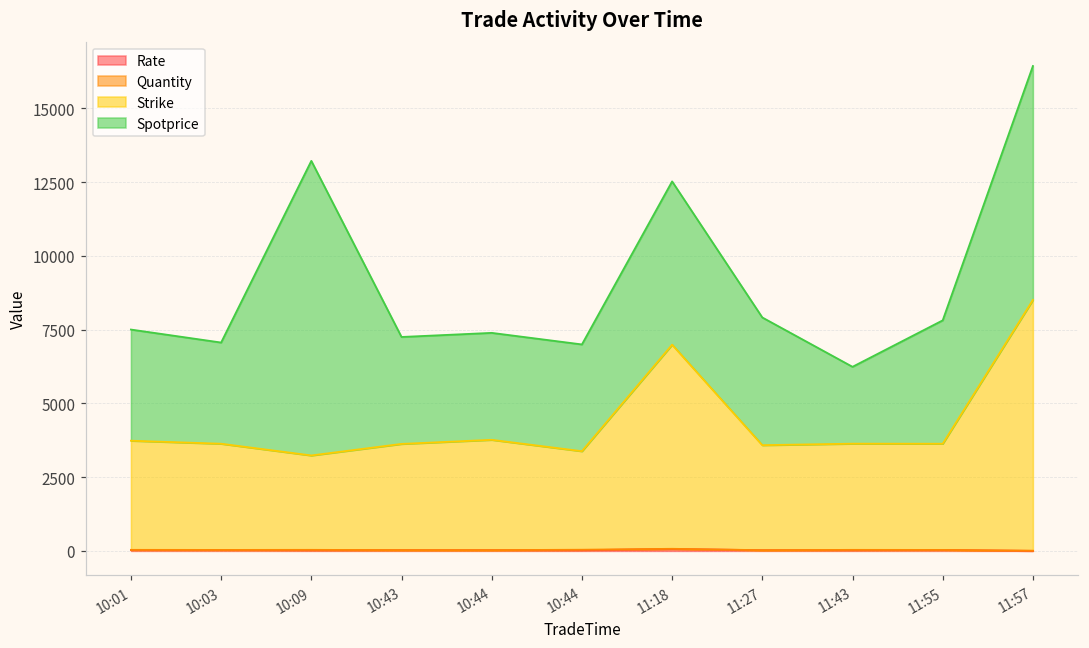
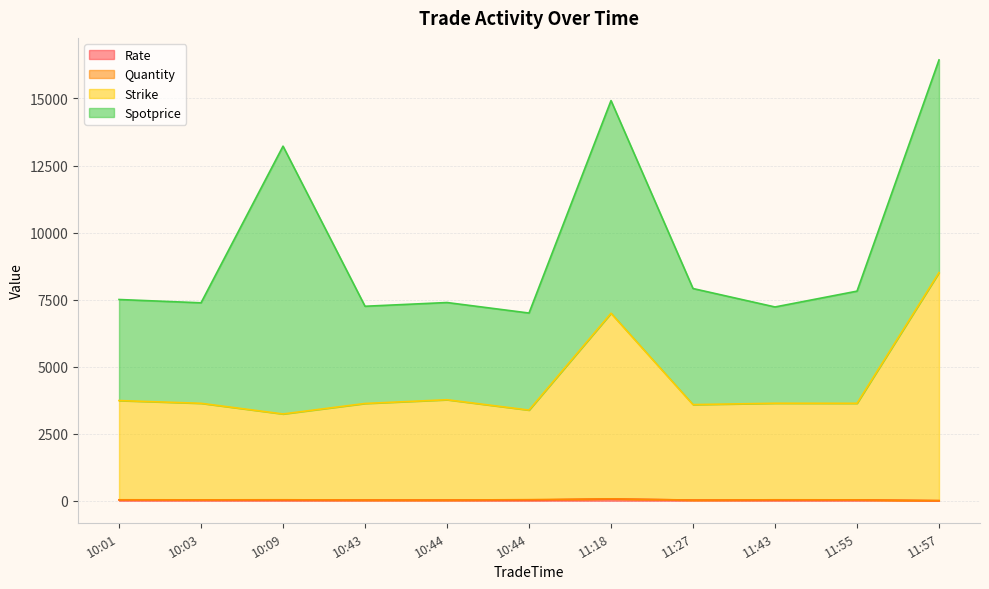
  {
    "Spotprice": {
      "10:01": 3800,
-     "10:03": 3400,
+     "10:03": 3700,
      "10:09": 10000,
      "10:43": 3600,
-     "11:18": 5500,
+     "11:18": 7900,
      "11:27": 4300,
-     "11:43": 2600,
+     "11:43": 3600,
      "11:55": 4200,
      "11:57": 7900
    }
  }
